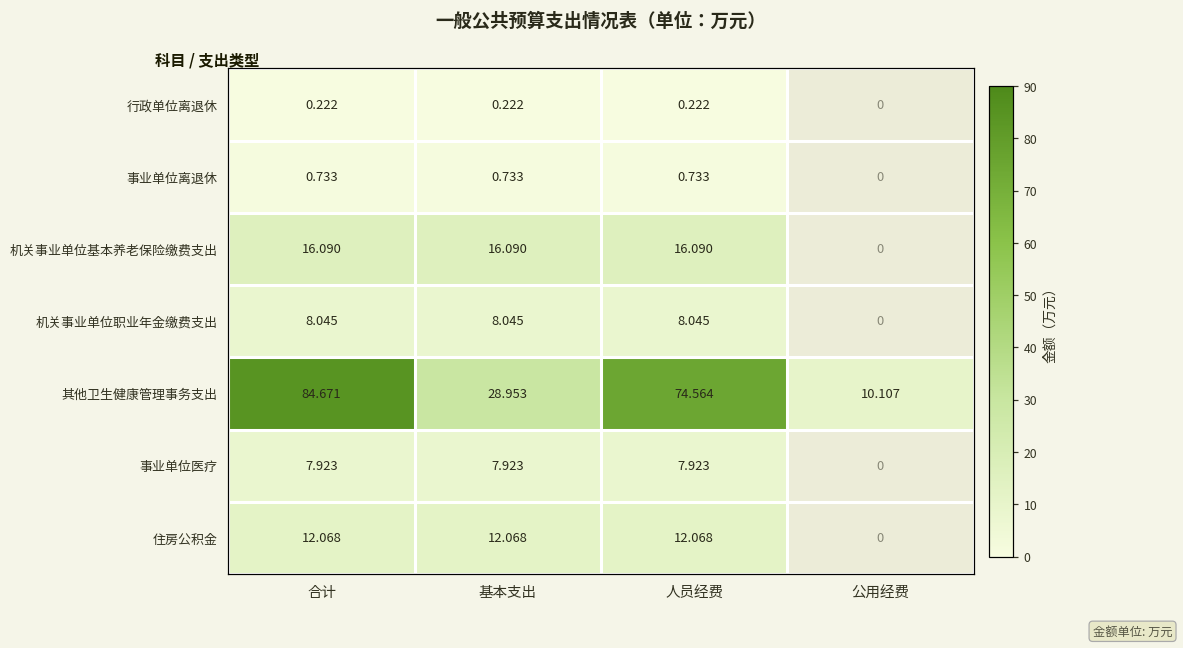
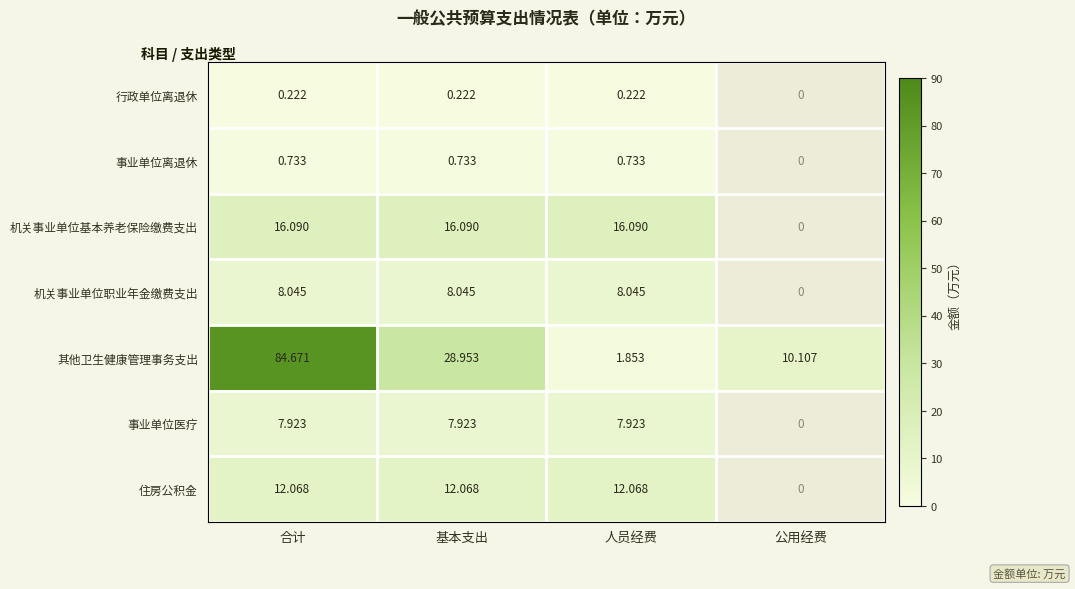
  {
    "行政单位离退休": {
      "合计": 0.222,
      "基本支出": 0.222,
      "人员经费": 0.222
    },
    "事业单位离退休": {
      "合计": 0.733,
      "基本支出": 0.733,
      "人员经费": 0.733
    },
    "机关事业单位基本养老保险缴费支出": {
      "合计": 16.090,
      "基本支出": 16.090,
      "人员经费": 16.090
    },
    "机关事业单位职业年金缴费支出": {
      "合计": 8.045,
      "基本支出": 8.045,
      "人员经费": 8.045
    },
    "其他卫生健康管理事务支出": {
      "合计": 84.671,
      "基本支出": 28.953,
-     "人员经费": 74.564,
+     "人员经费": 1.853,
      "公用经费": 10.107
    },
    "事业单位医疗": {
      "合计": 7.923,
      "基本支出": 7.923,
      "人员经费": 7.923
    },
    "住房公积金": {
      "合计": 12.068,
      "基本支出": 12.068,
      "人员经费": 12.068
    }
  }
